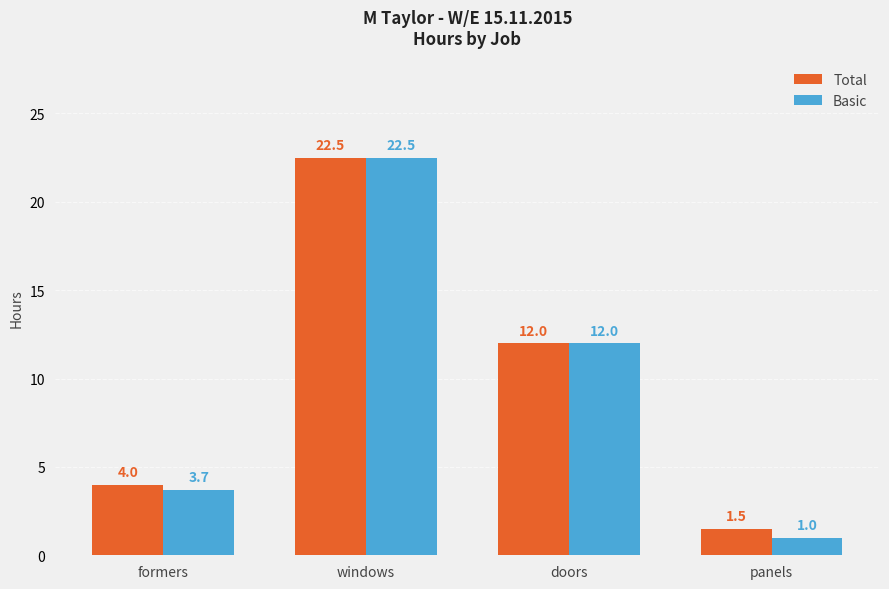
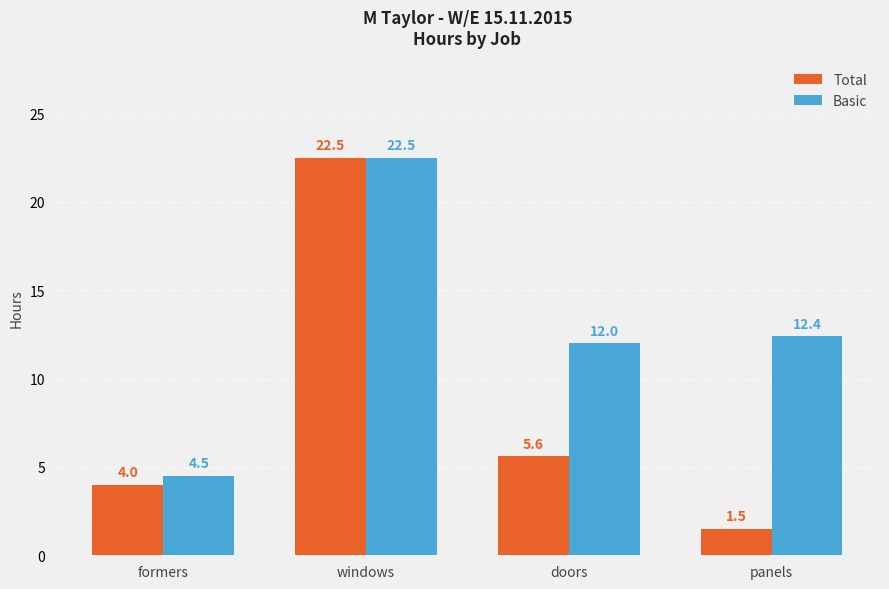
  {
    "Total": {
      "formers": 4.0,
      "windows": 22.5,
-     "doors": 12.0,
+     "doors": 5.6,
      "panels": 1.5
    },
    "Basic": {
-     "formers": 3.7,
+     "formers": 4.5,
      "windows": 22.5,
      "doors": 12.0,
-     "panels": 1.0
+     "panels": 12.4
    }
  }
